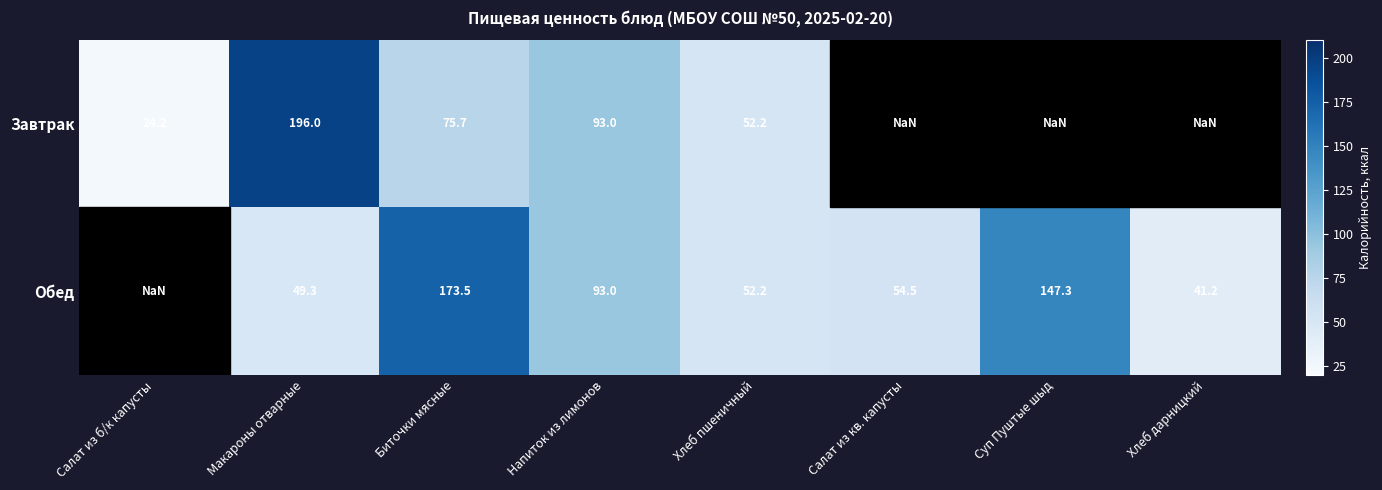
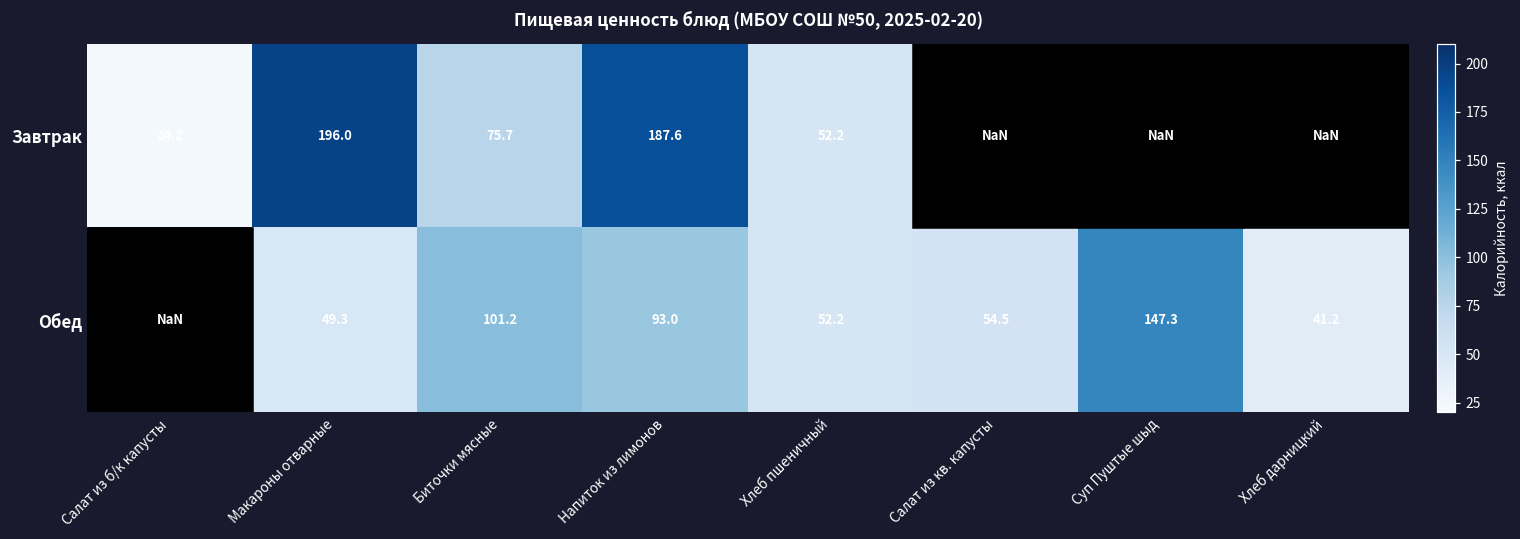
  {
    "Завтрак": {
      "Макароны отварные": 196.0,
      "Биточки мясные": 75.7,
-     "Напиток из лимонов": 93.0
+     "Напиток из лимонов": 187.6
    },
    "Обед": {
-     "Биточки мясные": 173.5,
+     "Биточки мясные": 101.2,
      "Напиток из лимонов": 93.0,
      "Суп Пуштые шыд": 147.3
    }
  }
